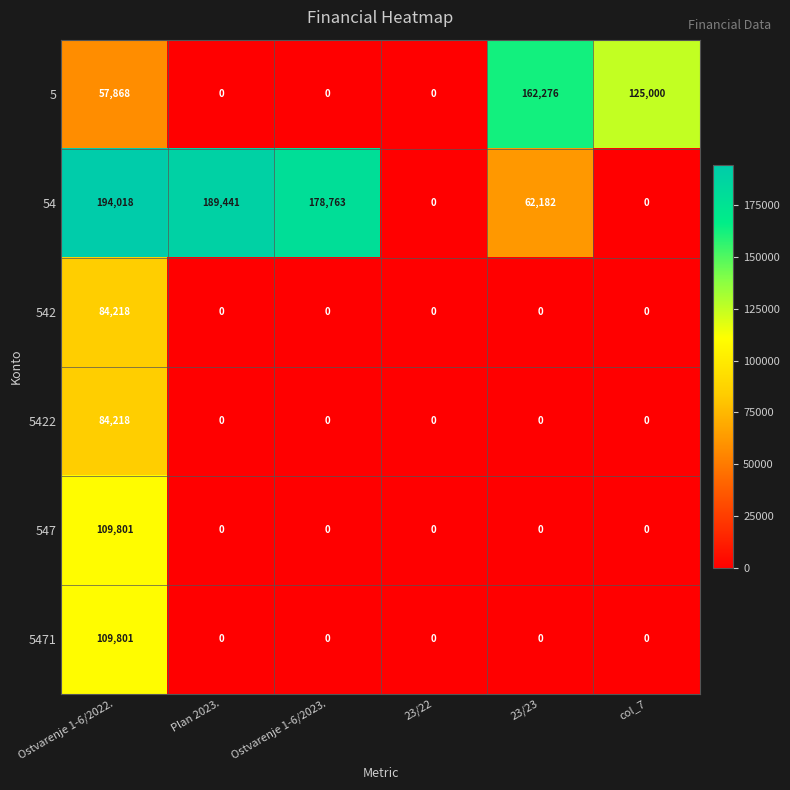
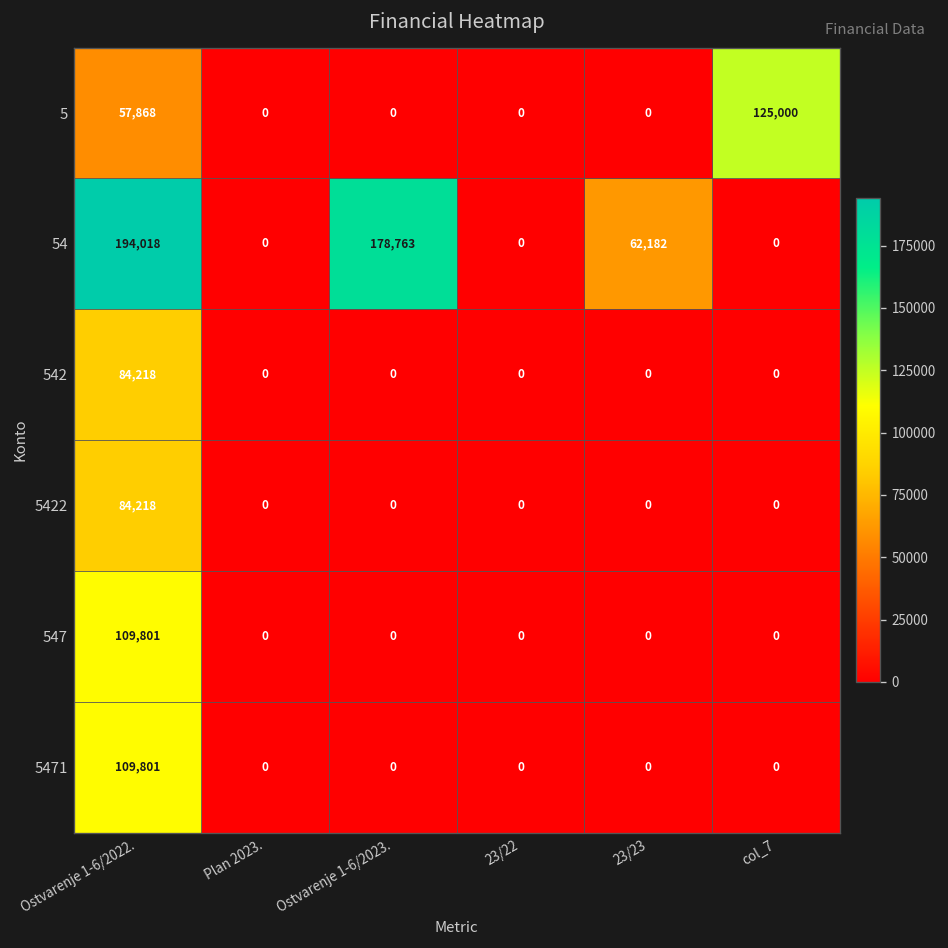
  {
    "5": {
      "Ostvarenje 1-6/2022.": "57,868",
      "Plan 2023.": "0",
      "Ostvarenje 1-6/2023.": "0",
      "23/22": "0",
-     "23/23": "162,276",
+     "23/23": "0",
      "col_7": "125,000"
    },
    "54": {
      "Ostvarenje 1-6/2022.": "194,018",
-     "Plan 2023.": "189,441",
+     "Plan 2023.": "0",
      "Ostvarenje 1-6/2023.": "178,763",
      "23/22": "0",
      "23/23": "62,182",
      "col_7": "0"
    },
    "542": {
      "Ostvarenje 1-6/2022.": "84,218",
      "Plan 2023.": "0",
      "Ostvarenje 1-6/2023.": "0",
      "23/22": "0",
      "23/23": "0",
      "col_7": "0"
    },
    "5422": {
      "Ostvarenje 1-6/2022.": "84,218",
      "Plan 2023.": "0",
      "Ostvarenje 1-6/2023.": "0",
      "23/22": "0",
      "23/23": "0",
      "col_7": "0"
    },
    "547": {
      "Ostvarenje 1-6/2022.": "109,801",
      "Plan 2023.": "0",
      "Ostvarenje 1-6/2023.": "0",
      "23/22": "0",
      "23/23": "0",
      "col_7": "0"
    },
    "5471": {
      "Ostvarenje 1-6/2022.": "109,801",
      "Plan 2023.": "0",
      "Ostvarenje 1-6/2023.": "0",
      "23/22": "0",
      "23/23": "0",
      "col_7": "0"
    }
  }
